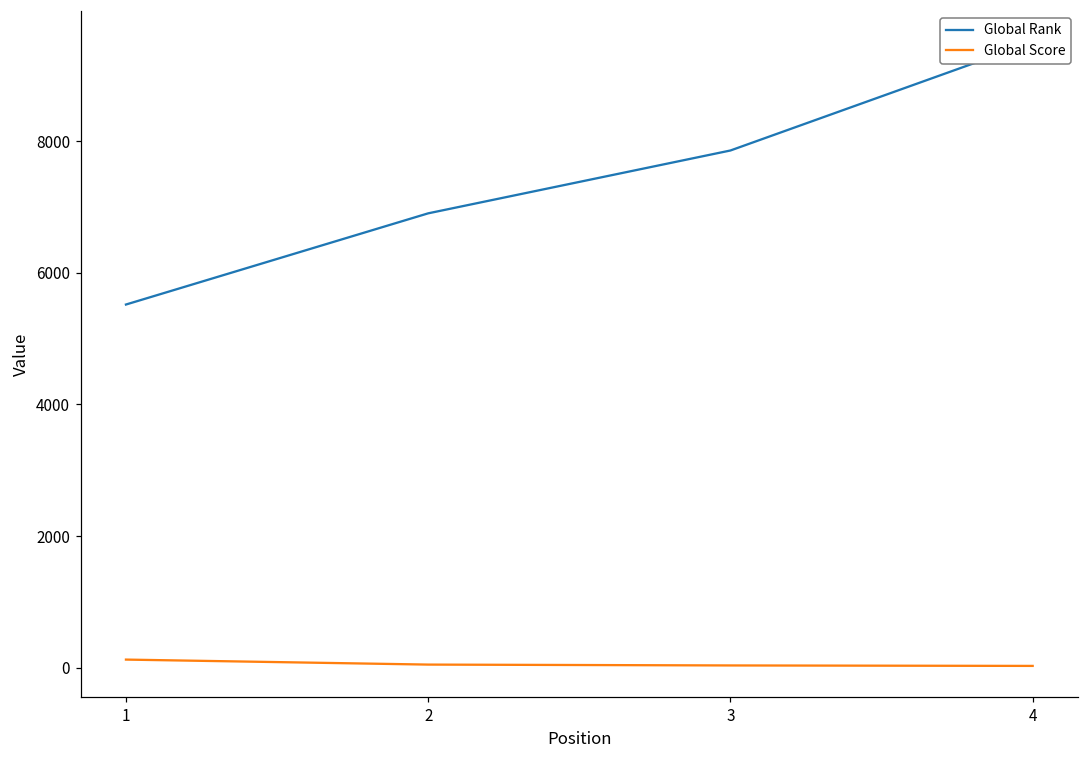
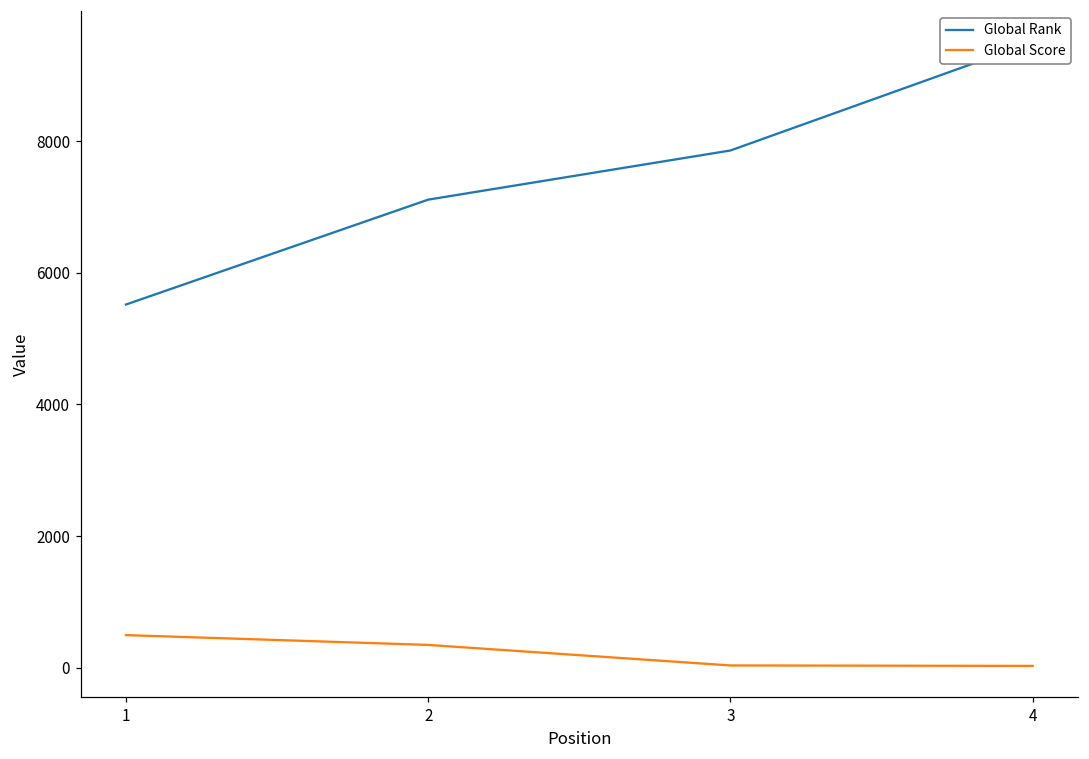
  {
    "Global Rank": {
      "1": 5500,
-     "2": 6900,
+     "2": 7100,
      "3": 7900
    },
    "Global Score": {
-     "1": 100,
-     "2": 0,
+     "1": 500,
+     "2": 300,
      "3": 0,
      "4": 0
    }
  }
